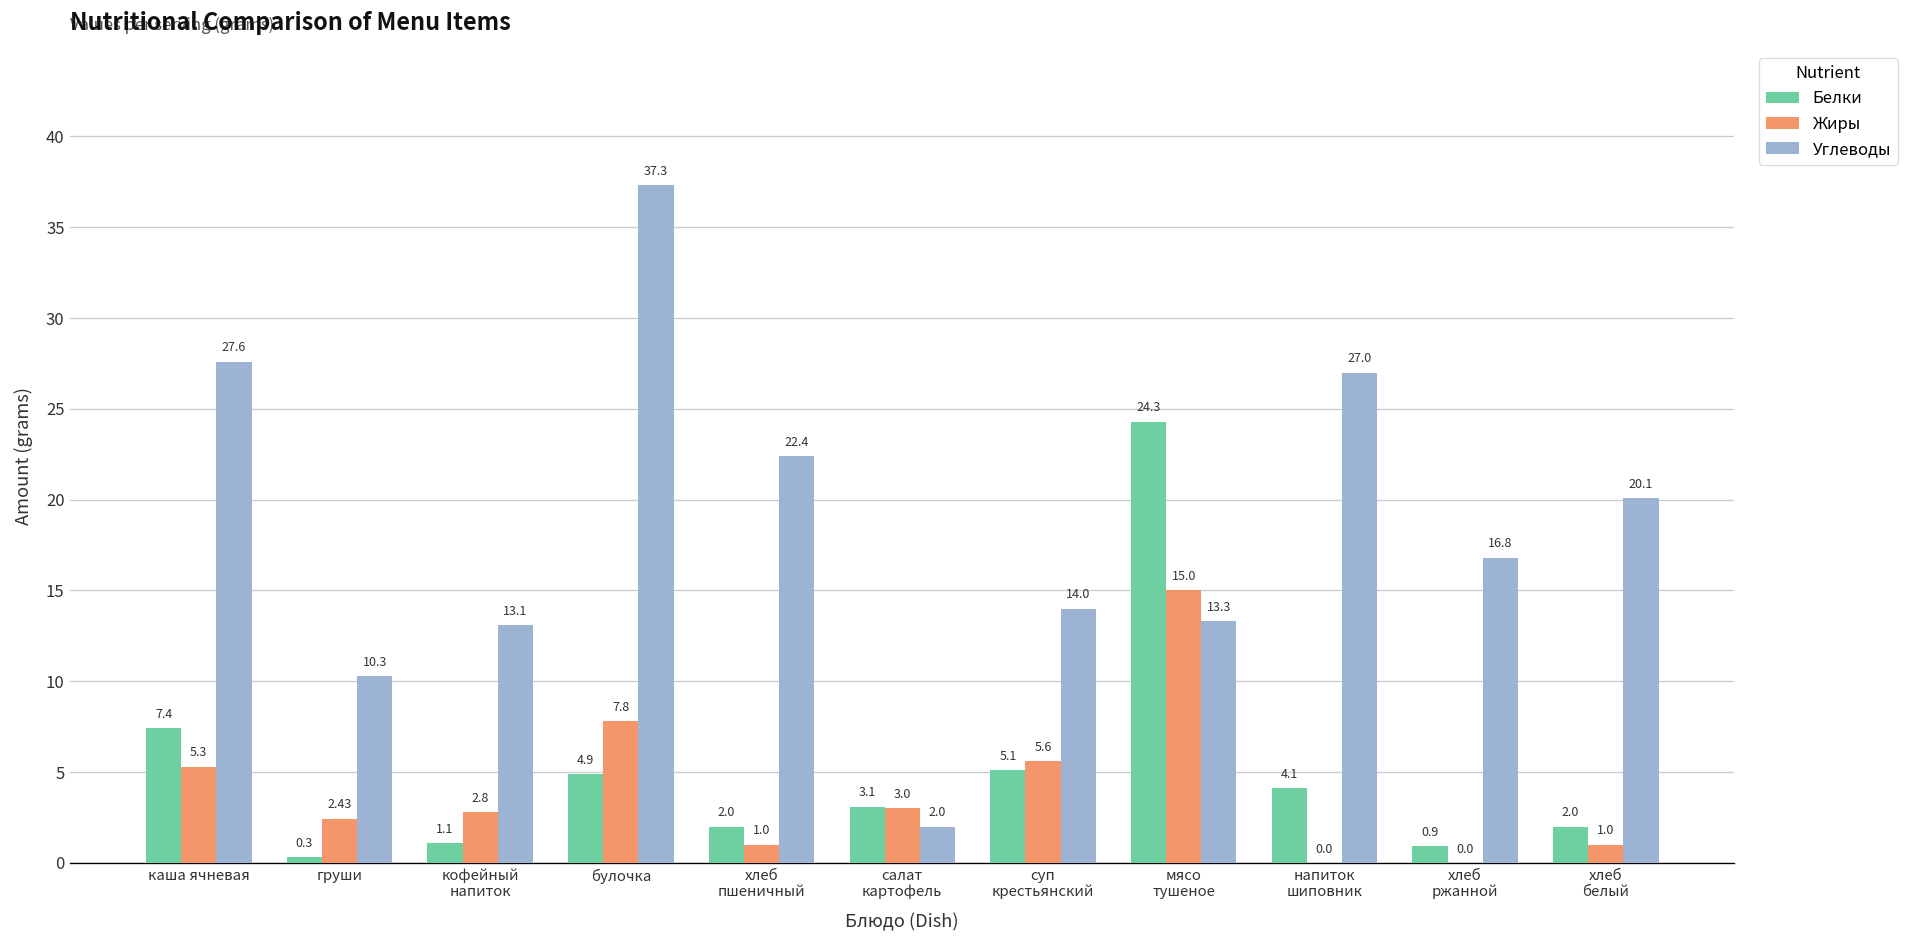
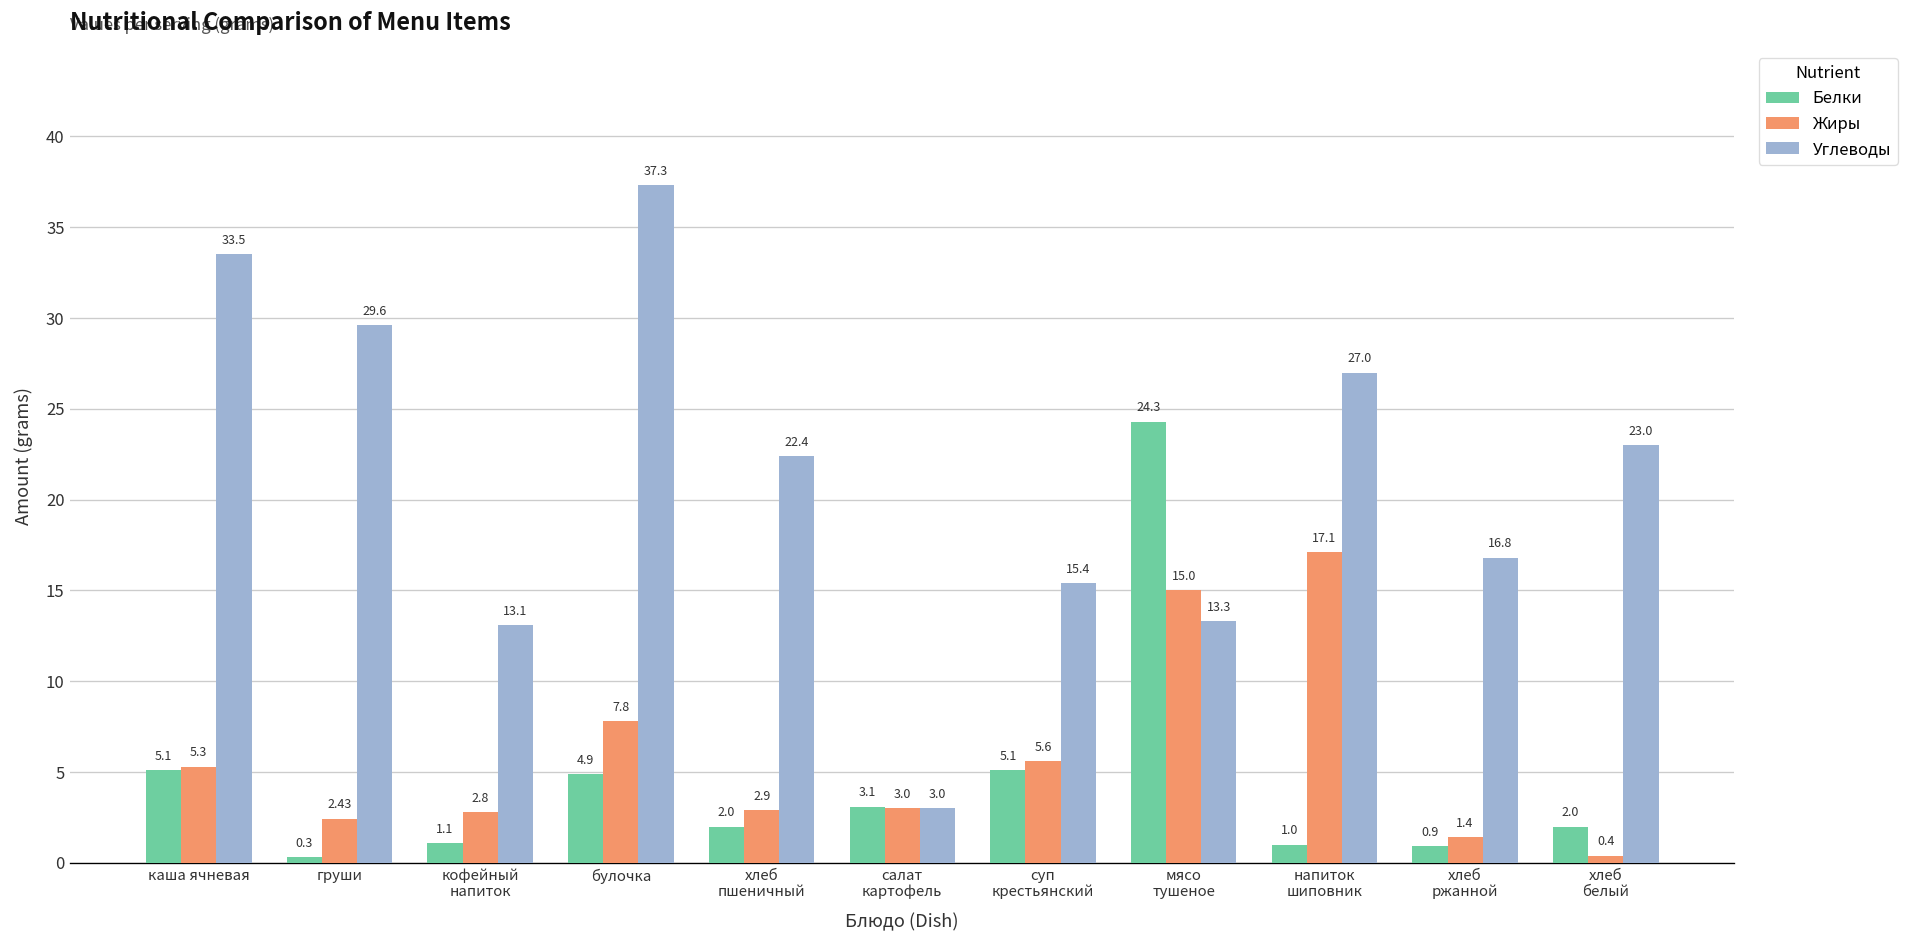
  {
    "Белки": {
-     "каша ячневая": 7.4,
+     "каша ячневая": 5.1,
      "груши": 0.3,
      "кофейный напиток": 1.1,
      "булочка": 4.9,
      "хлеб пшеничный": 2.0,
      "салат картофель": 3.1,
      "суп крестьянский": 5.1,
      "мясо тушеное": 24.3,
-     "напиток шиповник": 4.1,
+     "напиток шиповник": 1.0,
      "хлеб ржанной": 0.9,
      "хлеб белый": 2.0
    },
    "Жиры": {
      "каша ячневая": 5.3,
      "груши": 2.43,
      "кофейный напиток": 2.8,
      "булочка": 7.8,
-     "хлеб пшеничный": 1.0,
+     "хлеб пшеничный": 2.9,
      "салат картофель": 3.0,
      "суп крестьянский": 5.6,
      "мясо тушеное": 15.0,
-     "напиток шиповник": 0.0,
-     "хлеб ржанной": 0.0,
-     "хлеб белый": 1.0
+     "напиток шиповник": 17.1,
+     "хлеб ржанной": 1.4,
+     "хлеб белый": 0.4
    },
    "Углеводы": {
-     "каша ячневая": 27.6,
-     "груши": 10.3,
+     "каша ячневая": 33.5,
+     "груши": 29.6,
      "кофейный напиток": 13.1,
      "булочка": 37.3,
      "хлеб пшеничный": 22.4,
-     "салат картофель": 2.0,
-     "суп крестьянский": 14.0,
+     "салат картофель": 3.0,
+     "суп крестьянский": 15.4,
      "мясо тушеное": 13.3,
      "напиток шиповник": 27.0,
      "хлеб ржанной": 16.8,
-     "хлеб белый": 20.1
+     "хлеб белый": 23.0
    }
  }
